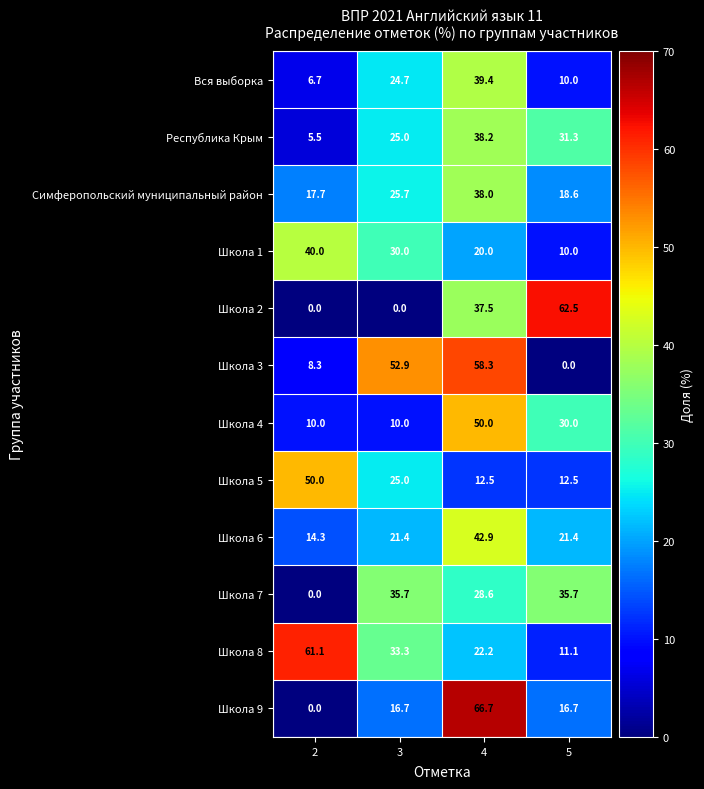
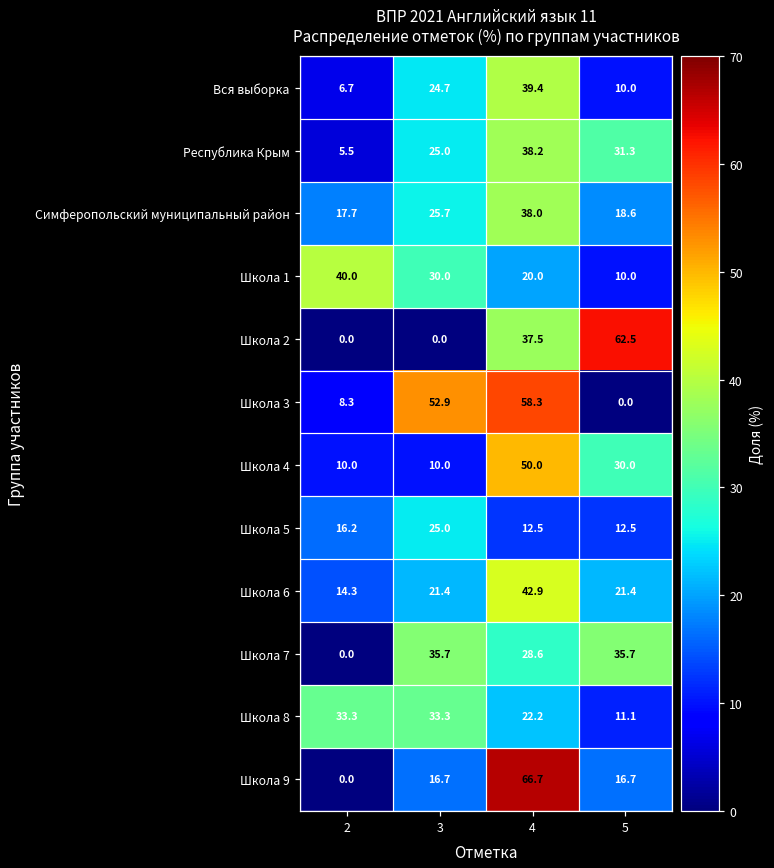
  {
    "Вся выборка": {
      "2": 6.7,
      "3": 24.7,
      "4": 39.4,
      "5": 10.0
    },
    "Республика Крым": {
      "2": 5.5,
      "3": 25.0,
      "4": 38.2,
      "5": 31.3
    },
    "Симферопольский муниципальный район": {
      "2": 17.7,
      "3": 25.7,
      "4": 38.0,
      "5": 18.6
    },
    "Школа 1": {
      "2": 40.0,
      "3": 30.0,
      "4": 20.0,
      "5": 10.0
    },
    "Школа 2": {
      "2": 0.0,
      "3": 0.0,
      "4": 37.5,
      "5": 62.5
    },
    "Школа 3": {
      "2": 8.3,
      "3": 52.9,
      "4": 58.3,
      "5": 0.0
    },
    "Школа 4": {
      "2": 10.0,
      "3": 10.0,
      "4": 50.0,
      "5": 30.0
    },
    "Школа 5": {
-     "2": 50.0,
+     "2": 16.2,
      "3": 25.0,
      "4": 12.5,
      "5": 12.5
    },
    "Школа 6": {
      "2": 14.3,
      "3": 21.4,
      "4": 42.9,
      "5": 21.4
    },
    "Школа 7": {
      "2": 0.0,
      "3": 35.7,
      "4": 28.6,
      "5": 35.7
    },
    "Школа 8": {
-     "2": 61.1,
+     "2": 33.3,
      "3": 33.3,
      "4": 22.2,
      "5": 11.1
    },
    "Школа 9": {
      "2": 0.0,
      "3": 16.7,
      "4": 66.7,
      "5": 16.7
    }
  }
